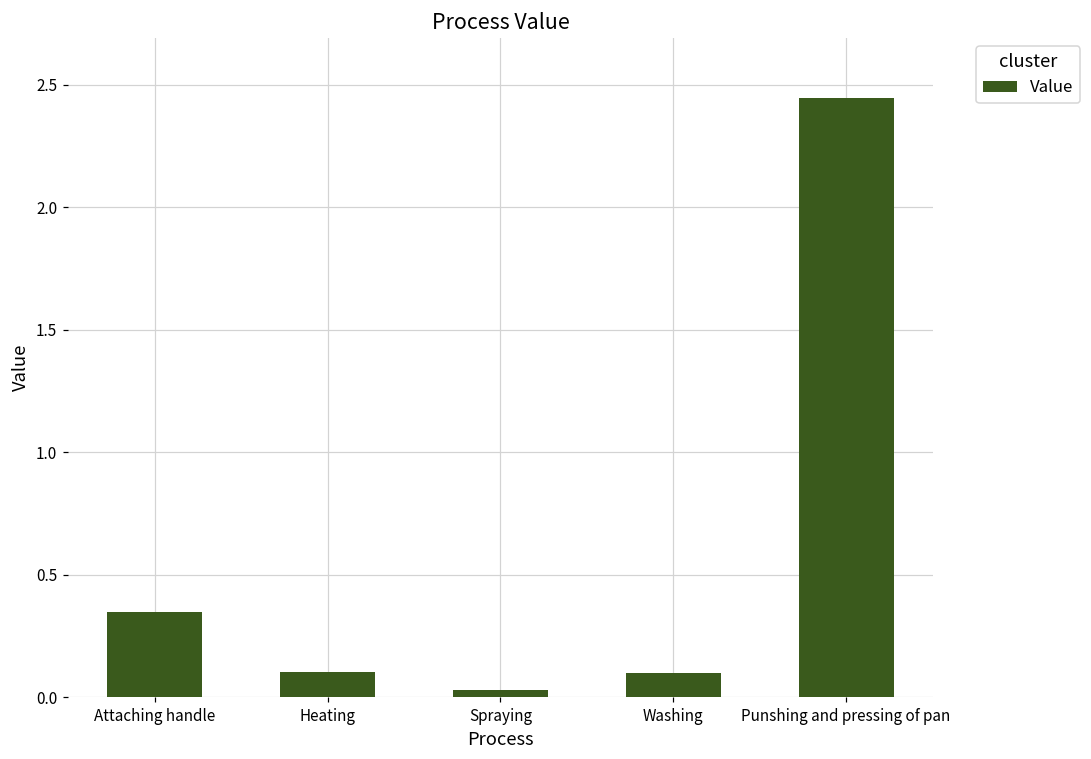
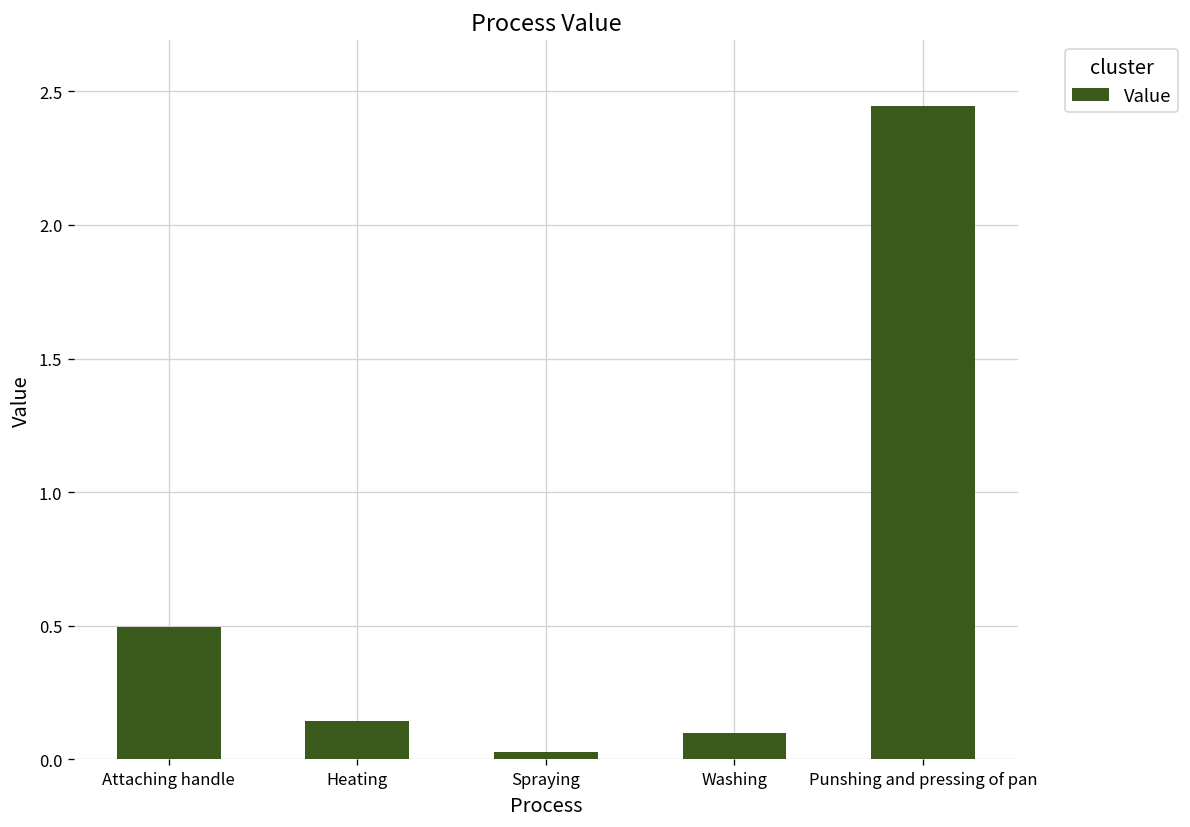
  {
-   "Attaching handle": 0.35,
-   "Heating": 0.10,
+   "Attaching handle": 0.50,
+   "Heating": 0.14,
    "Spraying": 0.03,
    "Washing": 0.10,
    "Punshing and pressing of pan": 2.45
  }
